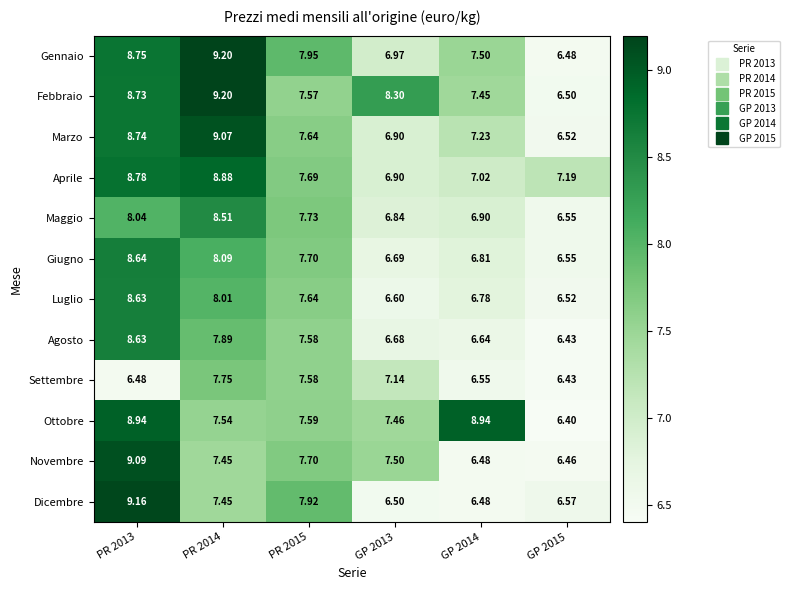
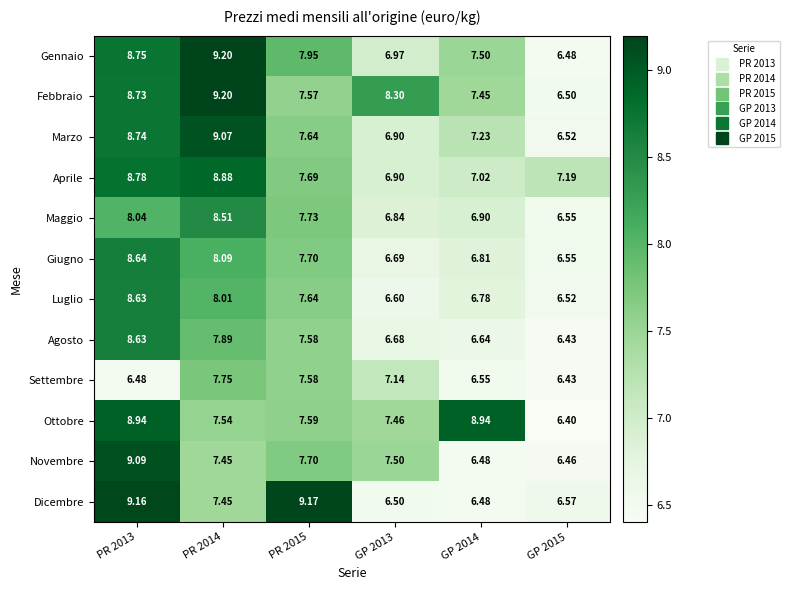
  {
    "Gennaio": {
      "PR 2013": 8.75,
      "PR 2014": 9.20,
      "PR 2015": 7.95,
      "GP 2013": 6.97,
      "GP 2014": 7.50,
      "GP 2015": 6.48
    },
    "Febbraio": {
      "PR 2013": 8.73,
      "PR 2014": 9.20,
      "PR 2015": 7.57,
      "GP 2013": 8.30,
      "GP 2014": 7.45,
      "GP 2015": 6.50
    },
    "Marzo": {
      "PR 2013": 8.74,
      "PR 2014": 9.07,
      "PR 2015": 7.64,
      "GP 2013": 6.90,
      "GP 2014": 7.23,
      "GP 2015": 6.52
    },
    "Aprile": {
      "PR 2013": 8.78,
      "PR 2014": 8.88,
      "PR 2015": 7.69,
      "GP 2013": 6.90,
      "GP 2014": 7.02,
      "GP 2015": 7.19
    },
    "Maggio": {
      "PR 2013": 8.04,
      "PR 2014": 8.51,
      "PR 2015": 7.73,
      "GP 2013": 6.84,
      "GP 2014": 6.90,
      "GP 2015": 6.55
    },
    "Giugno": {
      "PR 2013": 8.64,
      "PR 2014": 8.09,
      "PR 2015": 7.70,
      "GP 2013": 6.69,
      "GP 2014": 6.81,
      "GP 2015": 6.55
    },
    "Luglio": {
      "PR 2013": 8.63,
      "PR 2014": 8.01,
      "PR 2015": 7.64,
      "GP 2013": 6.60,
      "GP 2014": 6.78,
      "GP 2015": 6.52
    },
    "Agosto": {
      "PR 2013": 8.63,
      "PR 2014": 7.89,
      "PR 2015": 7.58,
      "GP 2013": 6.68,
      "GP 2014": 6.64,
      "GP 2015": 6.43
    },
    "Settembre": {
      "PR 2013": 6.48,
      "PR 2014": 7.75,
      "PR 2015": 7.58,
      "GP 2013": 7.14,
      "GP 2014": 6.55,
      "GP 2015": 6.43
    },
    "Ottobre": {
      "PR 2013": 8.94,
      "PR 2014": 7.54,
      "PR 2015": 7.59,
      "GP 2013": 7.46,
      "GP 2014": 8.94,
      "GP 2015": 6.40
    },
    "Novembre": {
      "PR 2013": 9.09,
      "PR 2014": 7.45,
      "PR 2015": 7.70,
      "GP 2013": 7.50,
      "GP 2014": 6.48,
      "GP 2015": 6.46
    },
    "Dicembre": {
      "PR 2013": 9.16,
      "PR 2014": 7.45,
-     "PR 2015": 7.92,
+     "PR 2015": 9.17,
      "GP 2013": 6.50,
      "GP 2014": 6.48,
      "GP 2015": 6.57
    }
  }
